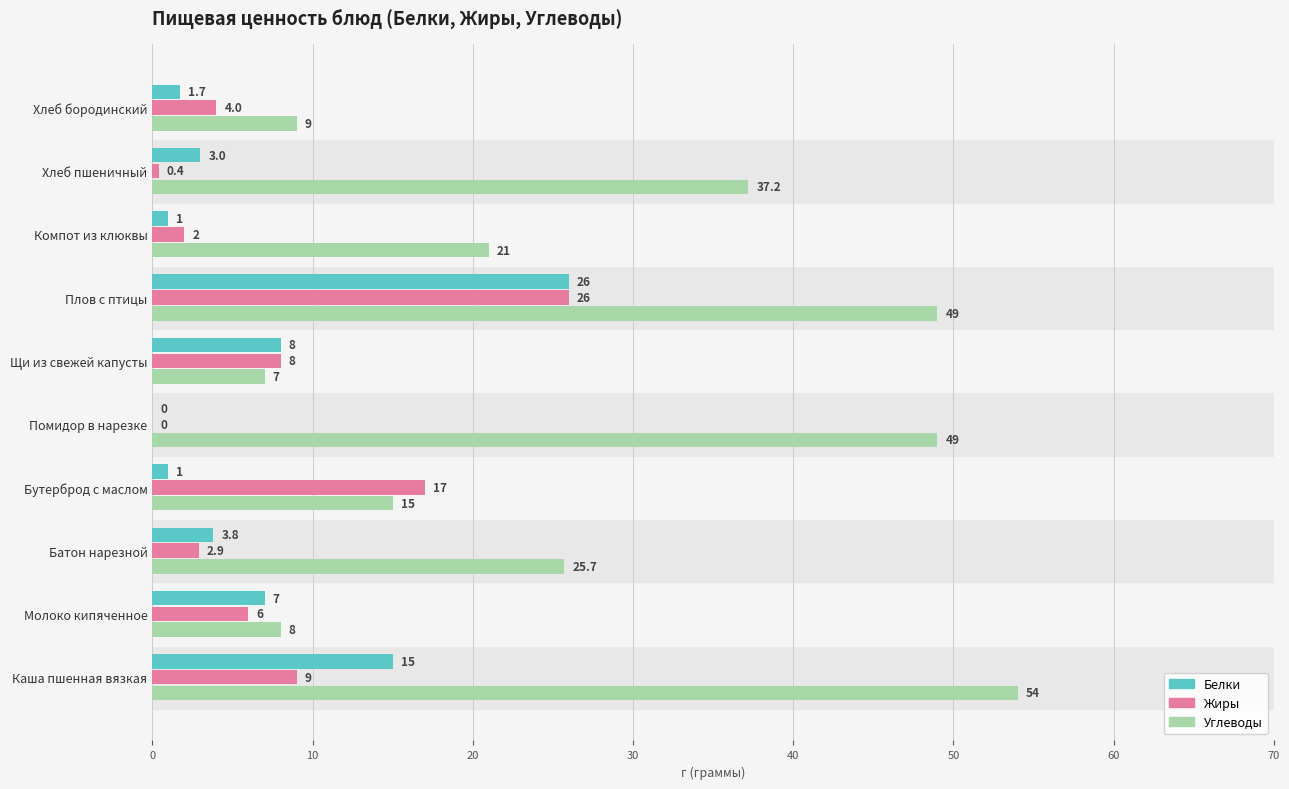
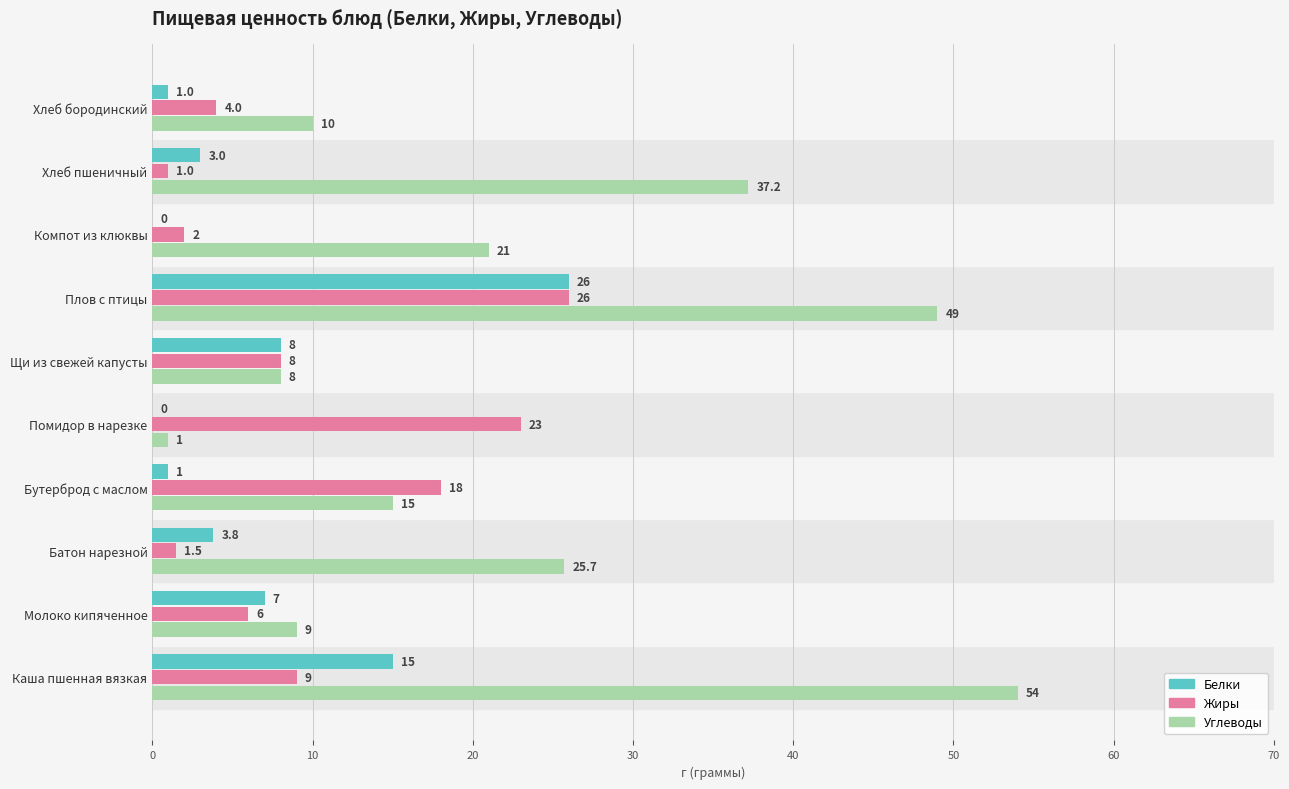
  {
    "Белки": {
-     "Хлеб бородинский": 1.7,
+     "Хлеб бородинский": 1.0,
      "Хлеб пшеничный": 3.0,
-     "Компот из клюквы": 1,
+     "Компот из клюквы": 0,
      "Плов с птицы": 26,
      "Щи из свежей капусты": 8,
      "Помидор в нарезке": 0,
      "Бутерброд с маслом": 1,
      "Батон нарезной": 3.8,
      "Молоко кипяченное": 7,
      "Каша пшенная вязкая": 15
    },
    "Жиры": {
      "Хлеб бородинский": 4.0,
-     "Хлеб пшеничный": 0.4,
+     "Хлеб пшеничный": 1.0,
      "Компот из клюквы": 2,
      "Плов с птицы": 26,
      "Щи из свежей капусты": 8,
-     "Помидор в нарезке": 0,
-     "Бутерброд с маслом": 17,
-     "Батон нарезной": 2.9,
+     "Помидор в нарезке": 23,
+     "Бутерброд с маслом": 18,
+     "Батон нарезной": 1.5,
      "Молоко кипяченное": 6,
      "Каша пшенная вязкая": 9
    },
    "Углеводы": {
-     "Хлеб бородинский": 9,
+     "Хлеб бородинский": 10,
      "Хлеб пшеничный": 37.2,
      "Компот из клюквы": 21,
      "Плов с птицы": 49,
-     "Щи из свежей капусты": 7,
-     "Помидор в нарезке": 49,
+     "Щи из свежей капусты": 8,
+     "Помидор в нарезке": 1,
      "Бутерброд с маслом": 15,
      "Батон нарезной": 25.7,
-     "Молоко кипяченное": 8,
+     "Молоко кипяченное": 9,
      "Каша пшенная вязкая": 54
    }
  }
